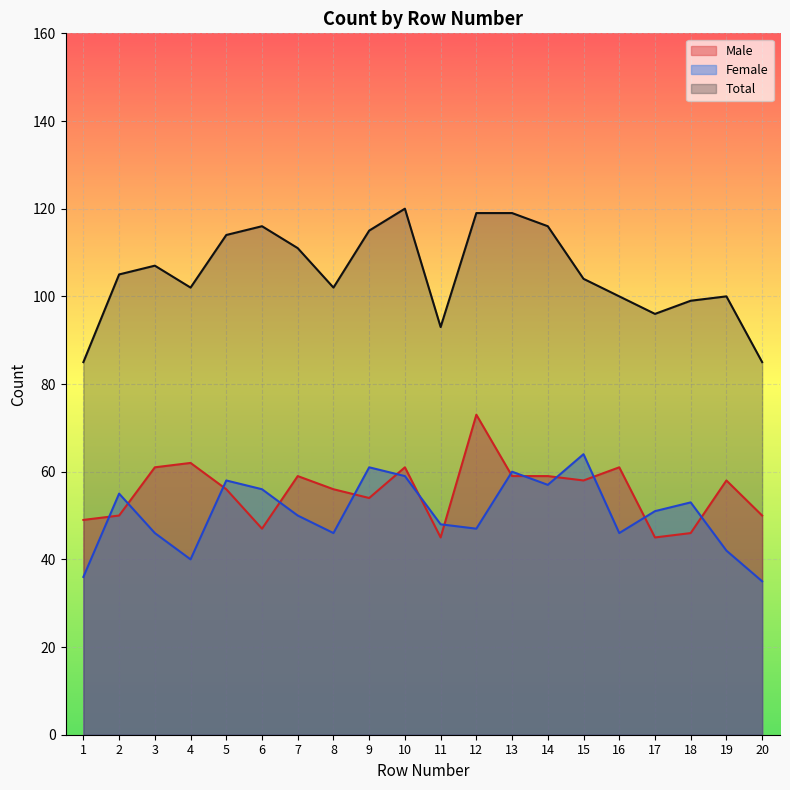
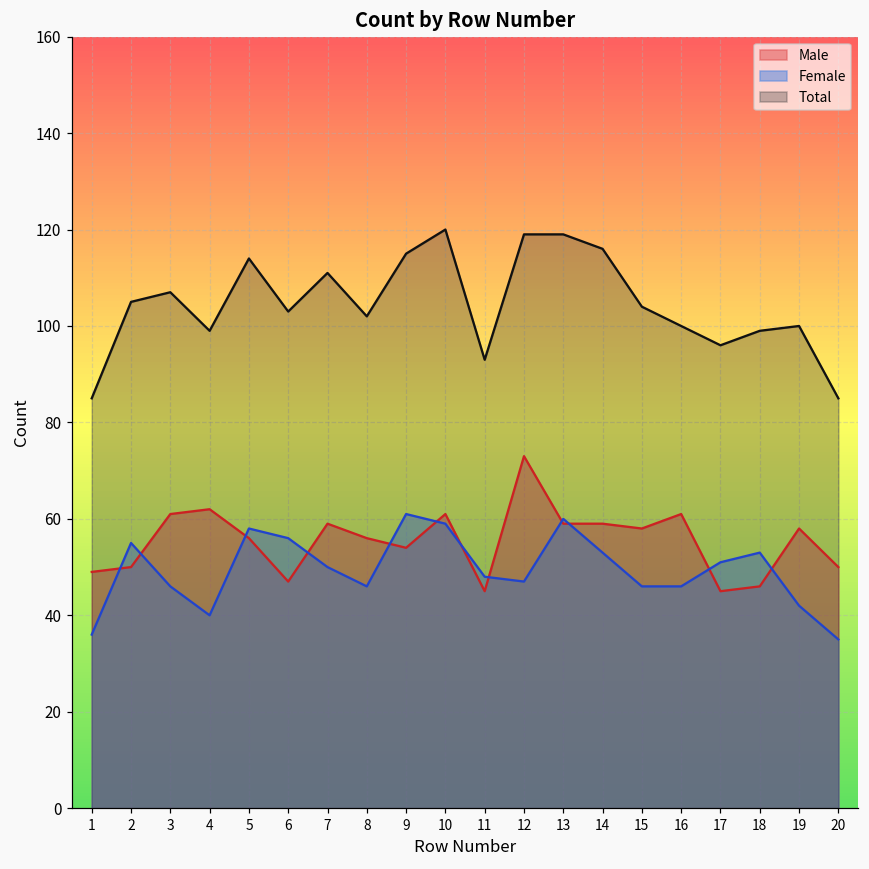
  {
    "Male": {
      "1": 49,
      "2": 50,
      "3": 61,
      "4": 62,
      "5": 56,
      "6": 47,
      "7": 59,
      "8": 56,
      "9": 54,
      "10": 61,
      "11": 45,
      "12": 73,
      "13": 59,
      "14": 59,
      "15": 58,
      "16": 61,
      "17": 45,
      "18": 46,
      "19": 58,
      "20": 50
    },
    "Female": {
      "1": 36,
      "2": 55,
      "3": 46,
      "4": 40,
      "5": 58,
      "6": 56,
      "7": 50,
      "8": 46,
      "9": 61,
      "10": 59,
      "11": 48,
      "12": 47,
      "13": 60,
-     "14": 57,
-     "15": 64,
+     "14": 53,
+     "15": 46,
      "16": 46,
      "17": 51,
      "18": 53,
      "19": 42,
      "20": 35
    },
    "Total": {
      "1": 85,
      "2": 105,
      "3": 107,
-     "4": 102,
+     "4": 99,
      "5": 114,
-     "6": 116,
+     "6": 103,
      "7": 111,
      "8": 102,
      "9": 115,
      "10": 120,
      "11": 93,
      "12": 119,
      "13": 119,
      "14": 116,
      "15": 104,
      "16": 100,
      "17": 96,
      "18": 99,
      "19": 100,
      "20": 85
    }
  }
